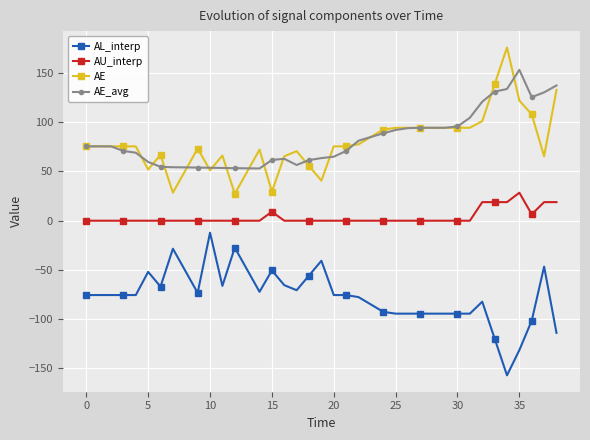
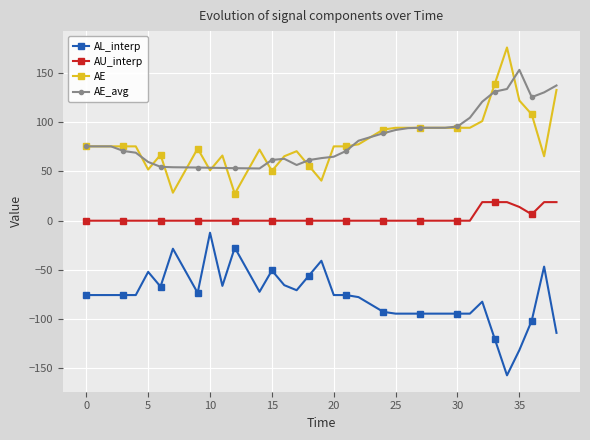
  {
    "AL_interp": {
      "0": -80,
      "5": -50,
      "10": -10,
      "15": -50,
      "20": -80,
      "25": -90,
      "30": -90,
      "35": -130
    },
    "AU_interp": {
      "0": 0,
      "5": 0,
      "10": 0,
-     "15": 10,
+     "15": 0,
      "20": 0,
      "25": 0,
      "30": 0,
-     "35": 30
+     "35": 10
    },
    "AE": {
      "5": 50,
-     "15": 30,
+     "15": 50,
      "20": 80,
      "35": 120
    },
    "AE_avg": {
      "5": 60,
      "15": 60,
      "20": 60,
      "35": 150
    }
  }
